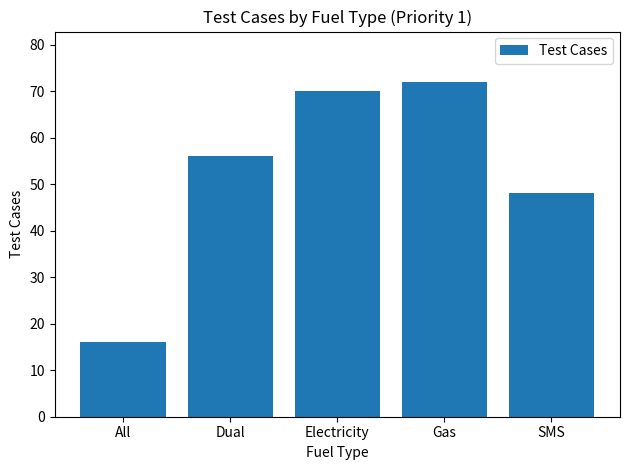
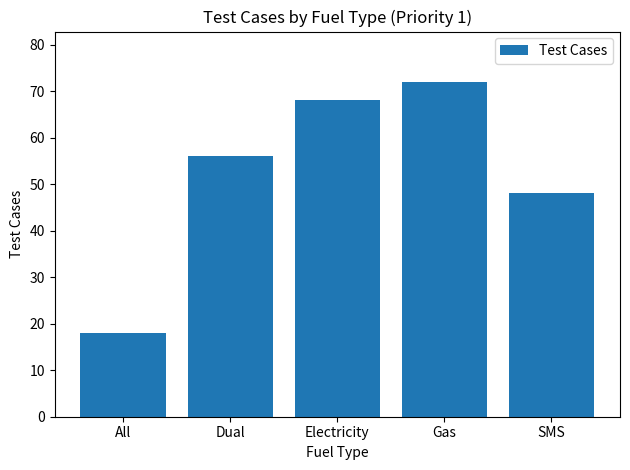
  {
-   "All": 16,
+   "All": 18,
    "Dual": 56,
-   "Electricity": 70,
+   "Electricity": 68,
    "Gas": 72,
    "SMS": 48
  }
